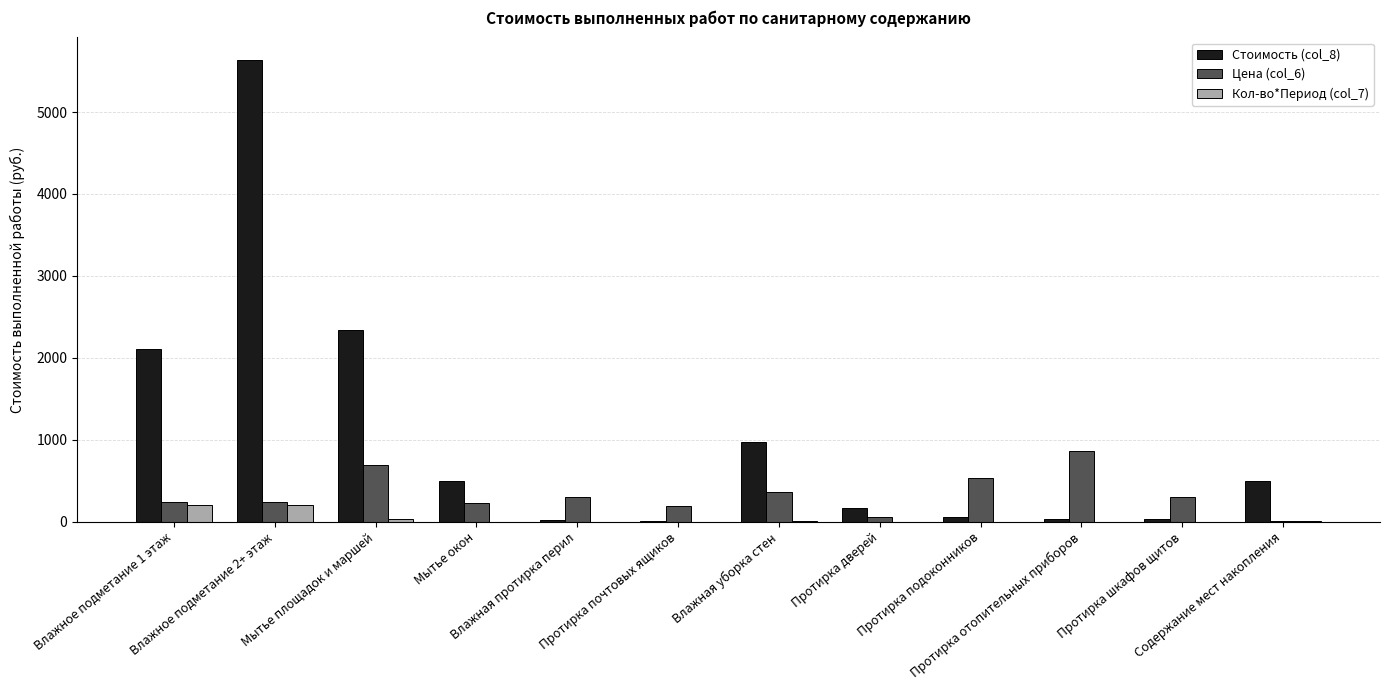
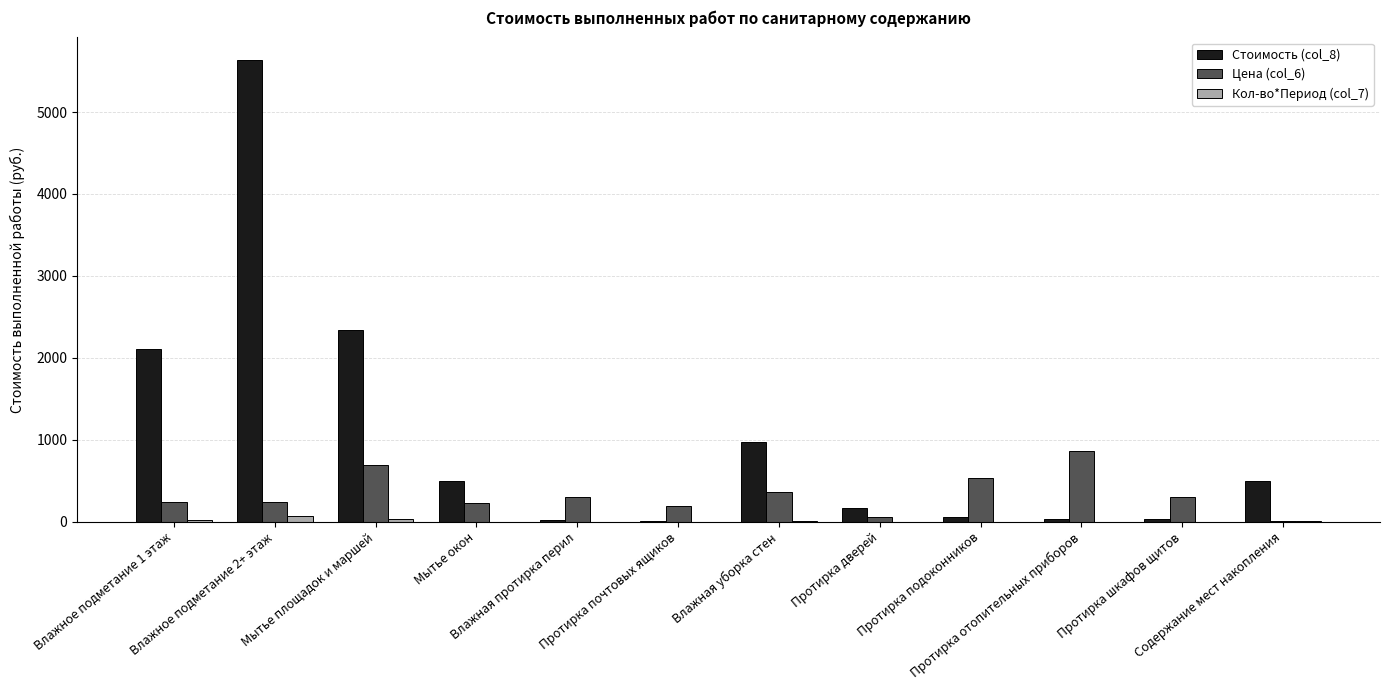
  {
    "Стоимость (col_8)": {
      "Влажное подметание 1 этаж": 2100,
      "Влажное подметание 2+ этаж": 5600,
      "Мытье площадок и маршей": 2300,
      "Мытье окон": 500,
      "Влажная уборка стен": 1000,
      "Протирка дверей": 200,
      "Протирка подоконников": 100,
      "Содержание мест накопления": 500
    },
    "Цена (col_6)": {
      "Влажное подметание 1 этаж": 200,
      "Влажное подметание 2+ этаж": 200,
      "Мытье площадок и маршей": 700,
      "Мытье окон": 200,
      "Влажная протирка перил": 300,
      "Протирка почтовых ящиков": 200,
      "Влажная уборка стен": 400,
      "Протирка дверей": 100,
      "Протирка подоконников": 500,
      "Протирка отопительных приборов": 900,
      "Протирка шкафов щитов": 300
    },
    "Кол-во*Период (col_7)": {
-     "Влажное подметание 1 этаж": 200,
-     "Влажное подметание 2+ этаж": 200,
+     "Влажное подметание 1 этаж": 0,
+     "Влажное подметание 2+ этаж": 100,
      "Влажная протирка перил": 0
    }
  }
